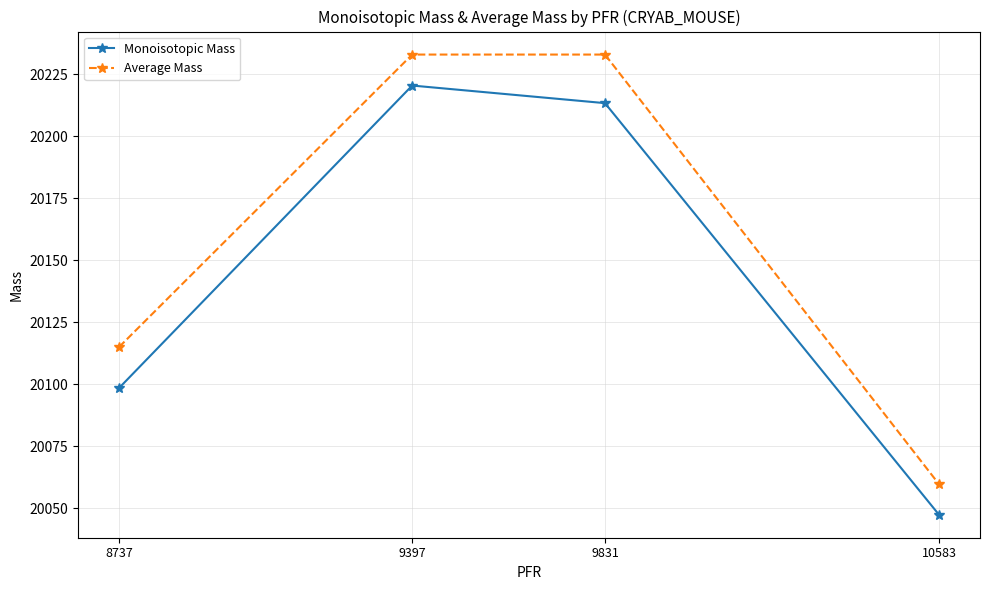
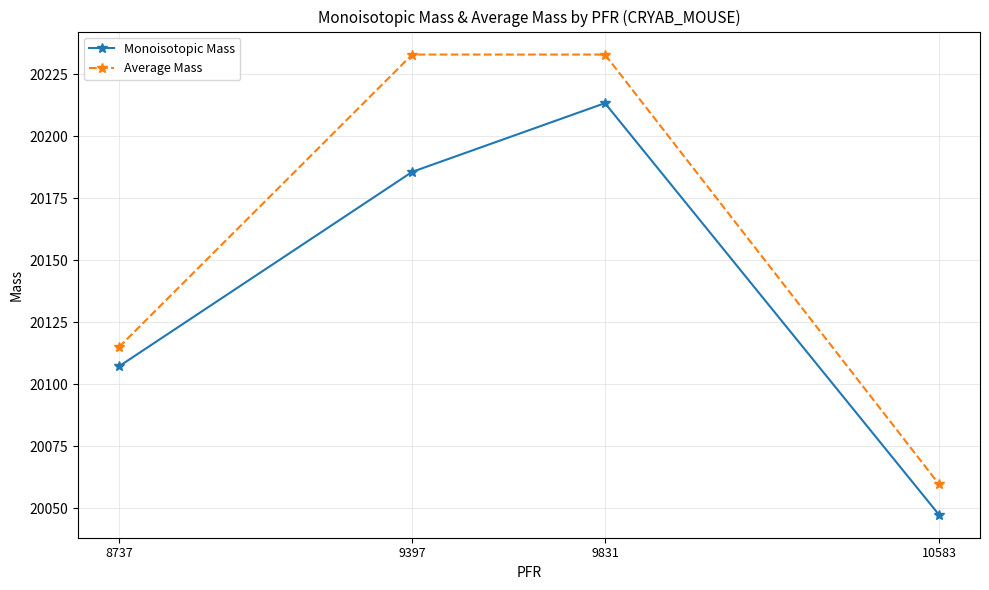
  {
    "Monoisotopic Mass": {
-     "8737": 20098,
-     "9397": 20220,
+     "8737": 20107,
+     "9397": 20186,
      "9831": 20213,
      "10583": 20047
    },
    "Average Mass": {
      "8737": 20115,
      "9397": 20233,
      "9831": 20233,
      "10583": 20060
    }
  }
